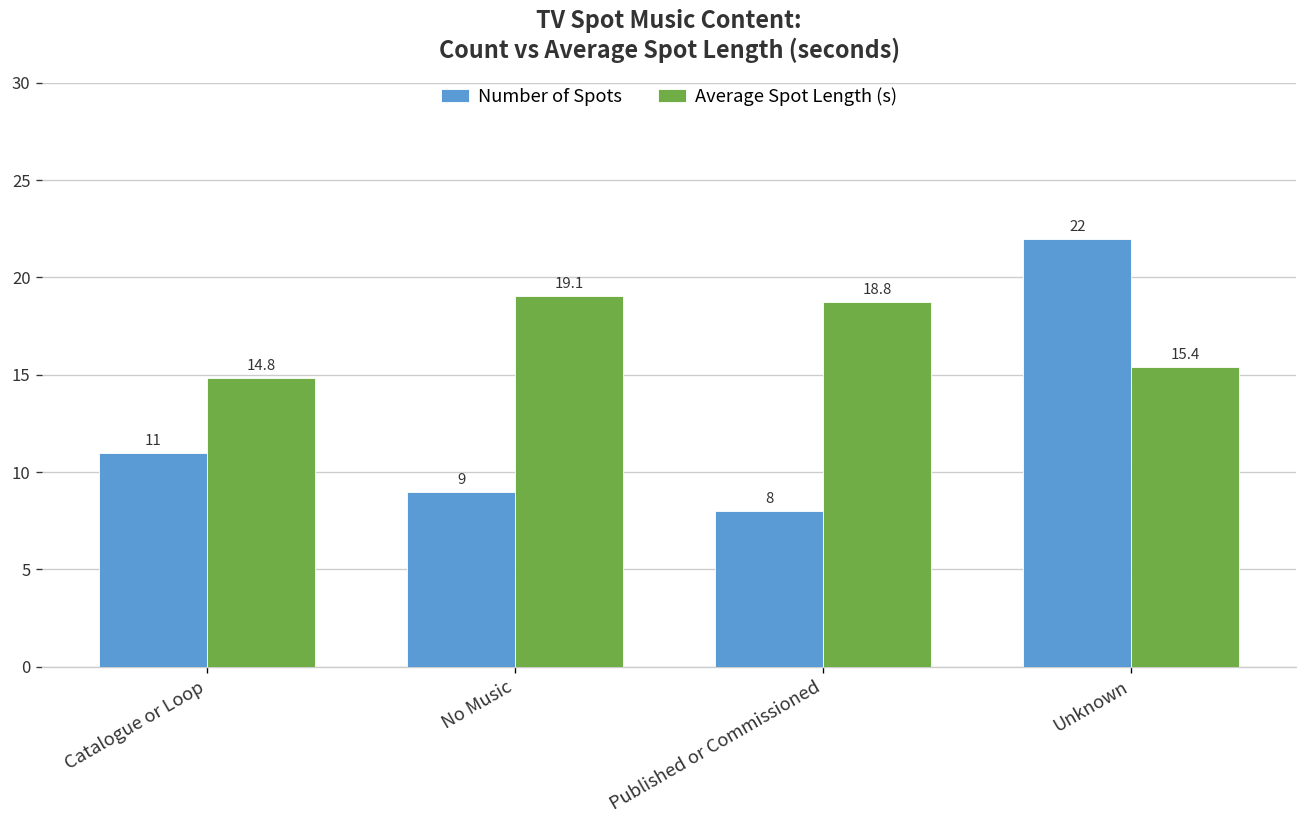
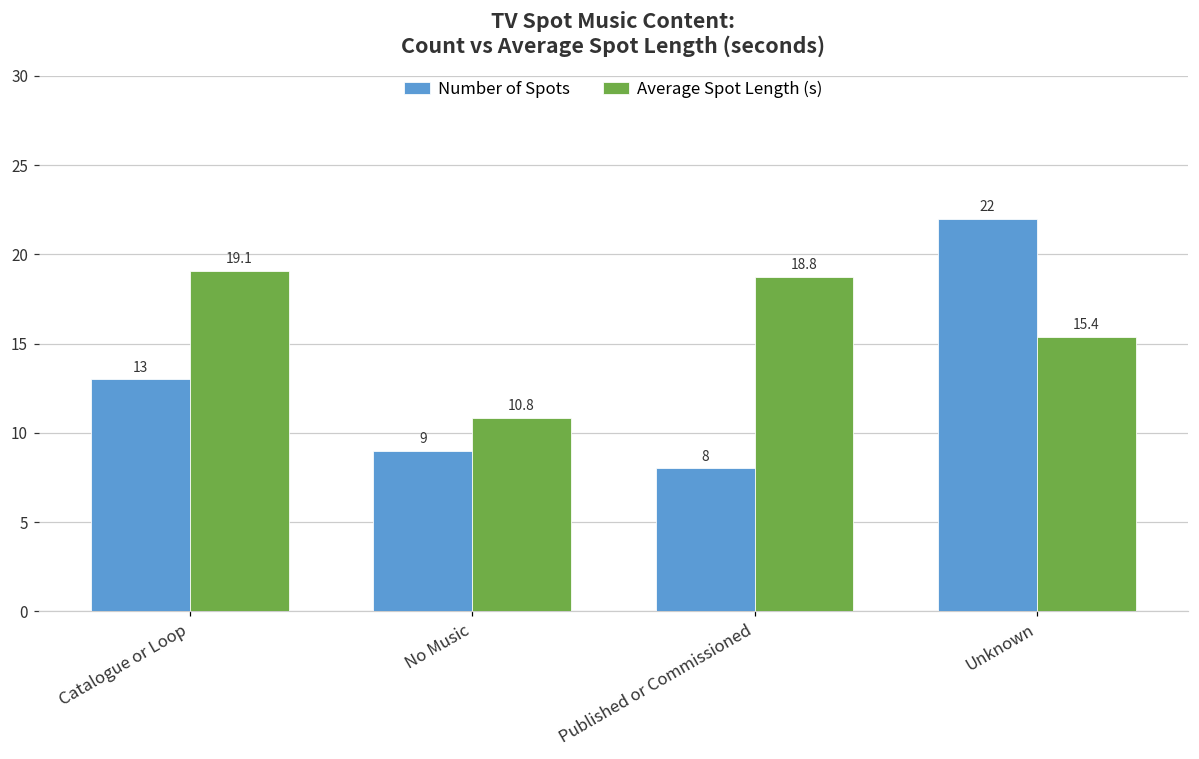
  {
    "Number of Spots": {
-     "Catalogue or Loop": 11,
+     "Catalogue or Loop": 13,
      "No Music": 9,
      "Published or Commissioned": 8,
      "Unknown": 22
    },
    "Average Spot Length (s)": {
-     "Catalogue or Loop": 14.8,
-     "No Music": 19.1,
+     "Catalogue or Loop": 19.1,
+     "No Music": 10.8,
      "Published or Commissioned": 18.8,
      "Unknown": 15.4
    }
  }
